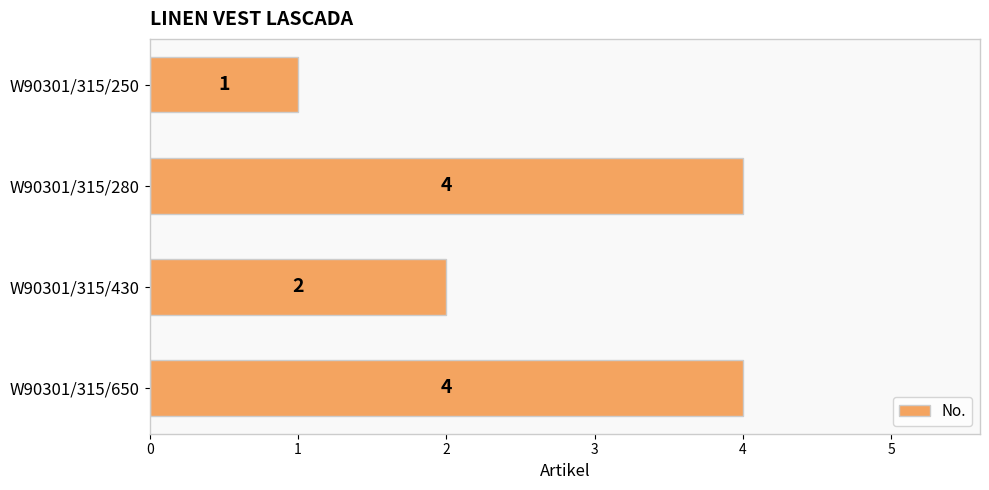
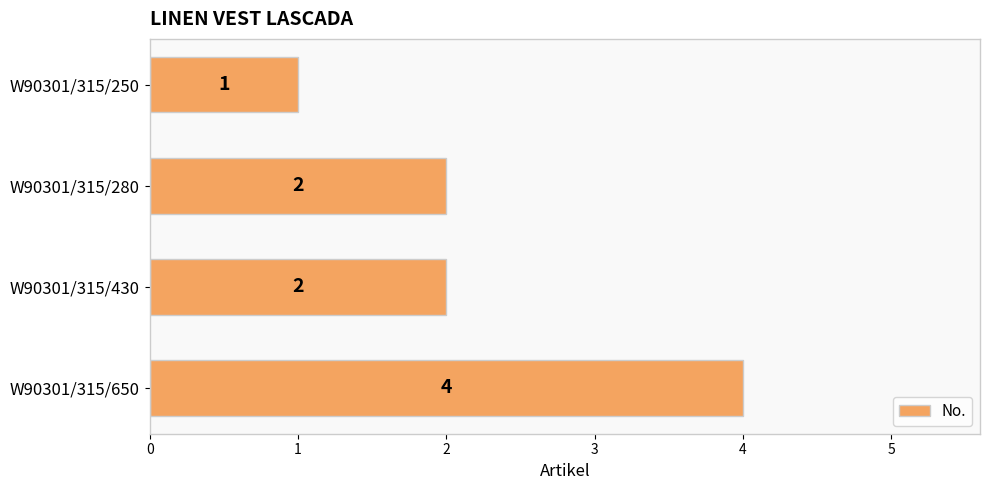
  {
    "W90301/315/250": 1,
-   "W90301/315/280": 4,
+   "W90301/315/280": 2,
    "W90301/315/430": 2,
    "W90301/315/650": 4
  }
